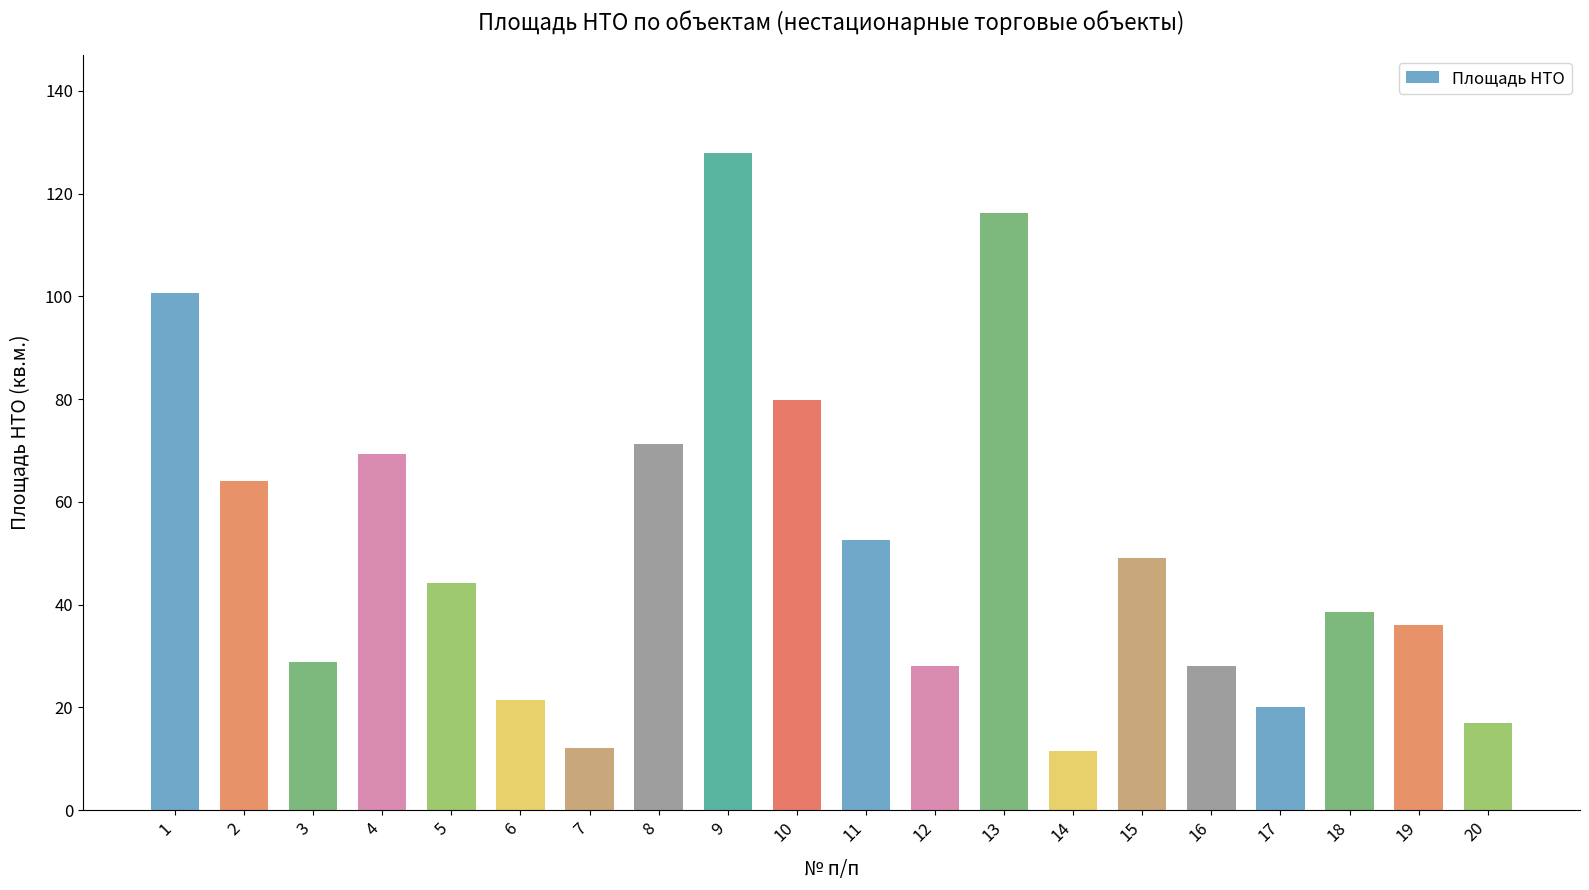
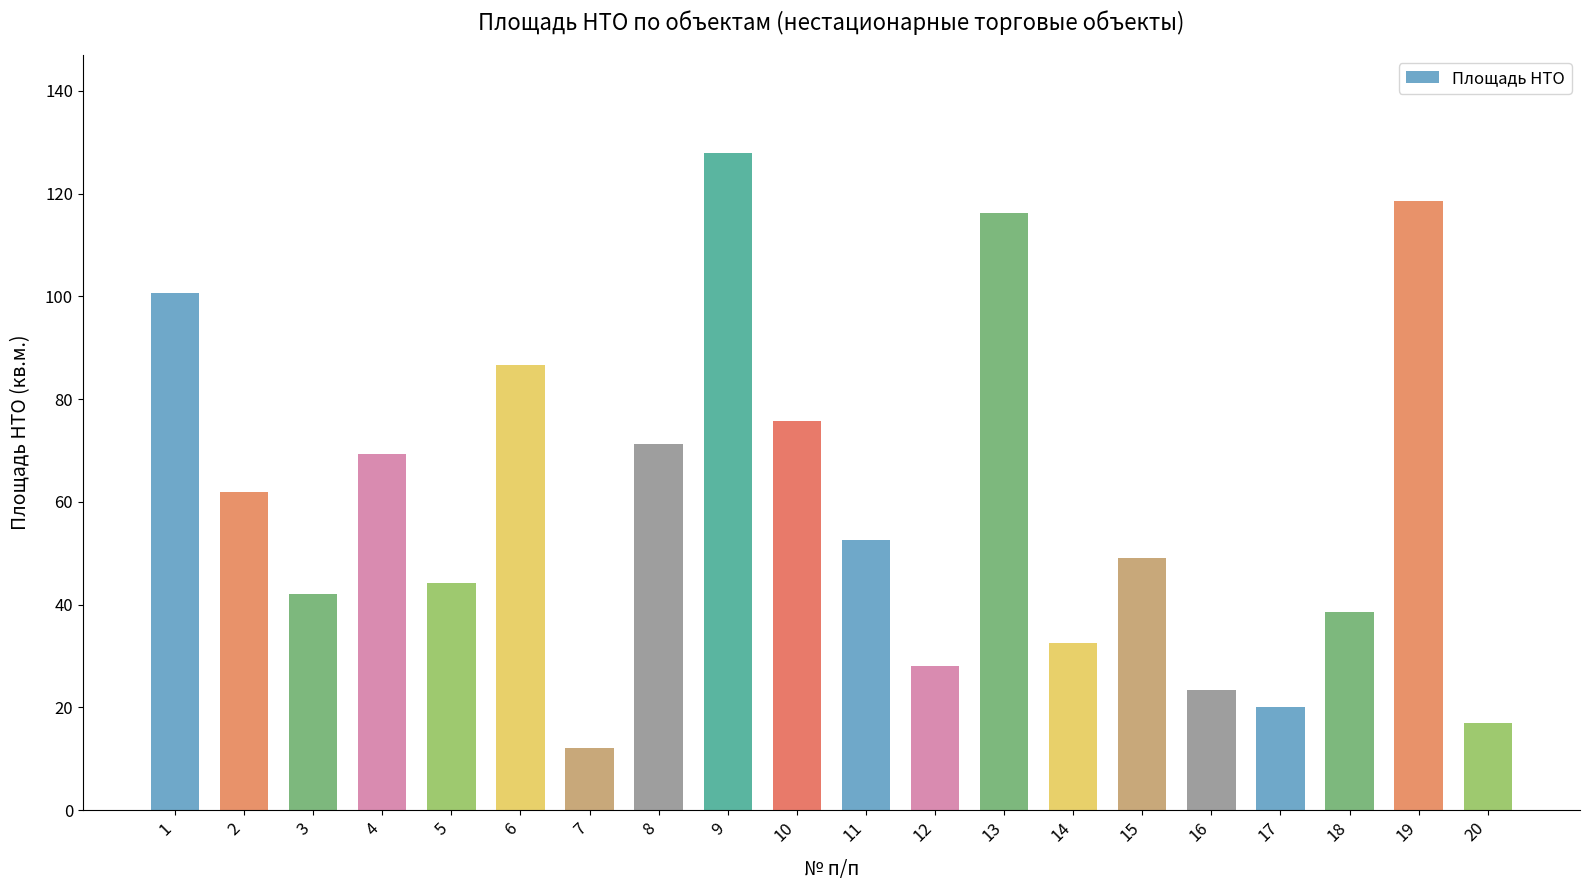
  {
    "1": 101,
-   "2": 64,
-   "3": 29,
+   "2": 62,
+   "3": 42,
    "4": 69,
    "5": 44,
-   "6": 21,
+   "6": 87,
    "7": 12,
    "8": 71,
    "9": 128,
-   "10": 80,
+   "10": 76,
    "11": 53,
    "12": 28,
    "13": 116,
-   "14": 12,
+   "14": 33,
    "15": 49,
-   "16": 28,
+   "16": 23,
    "17": 20,
    "18": 39,
-   "19": 36,
+   "19": 119,
    "20": 17
  }
